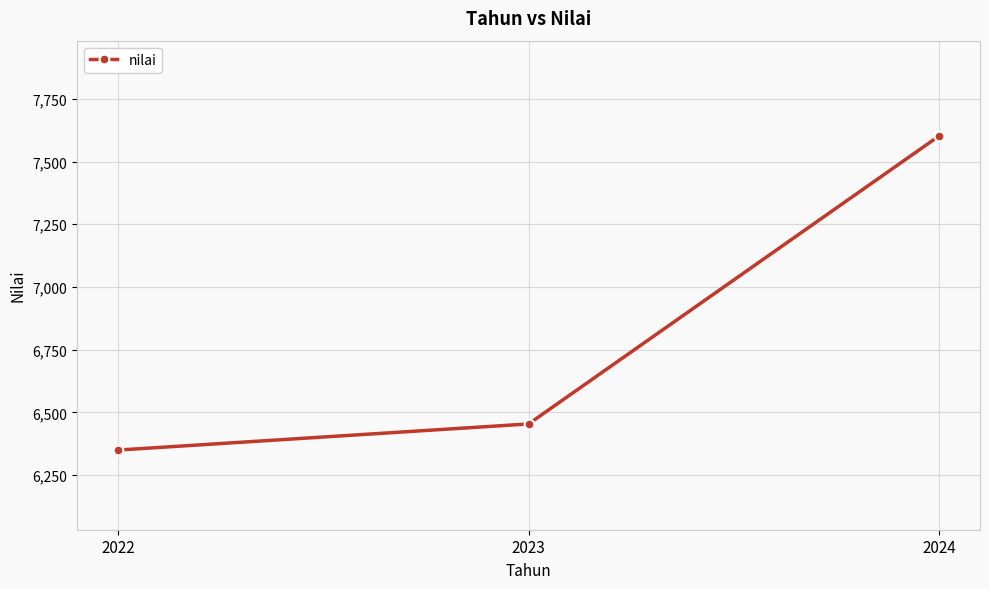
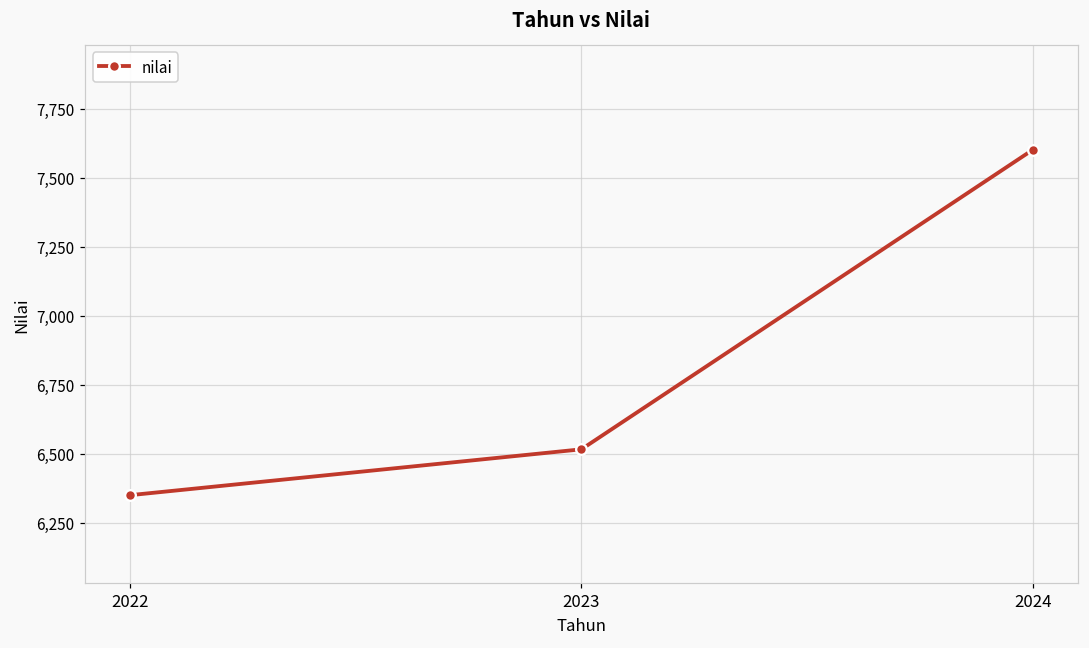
  {
    "2022": "6,350",
-   "2023": "6,450",
+   "2023": "6,520",
    "2024": "7,600"
  }
